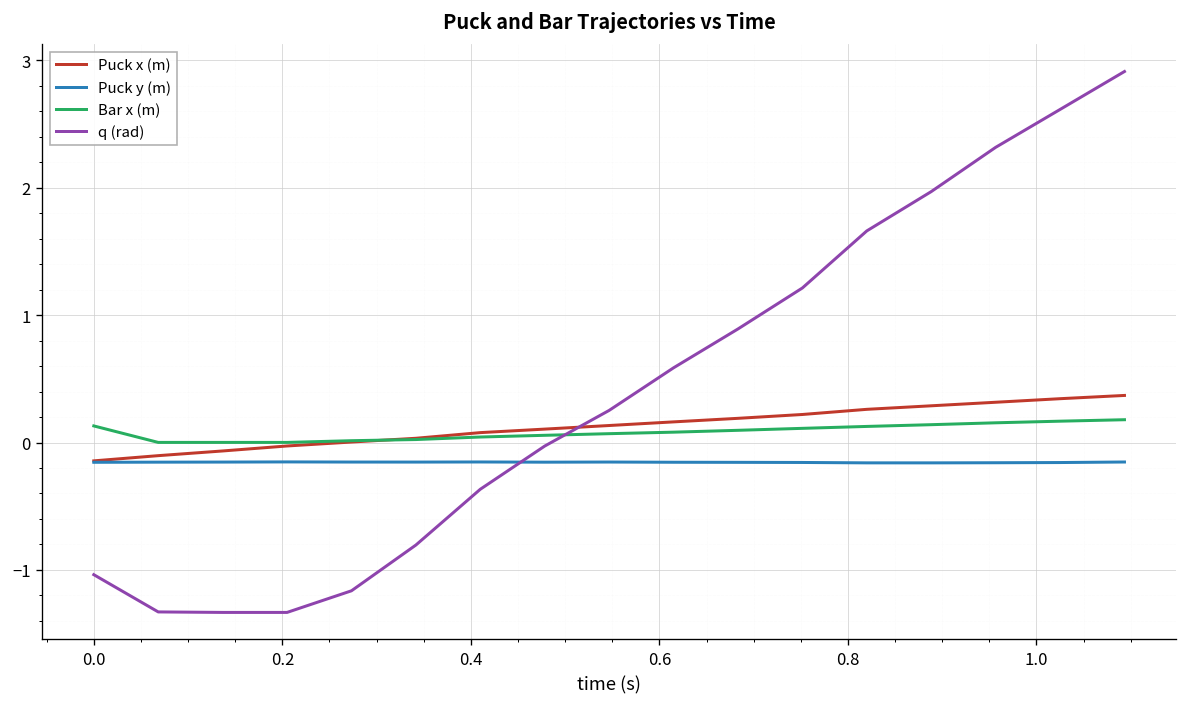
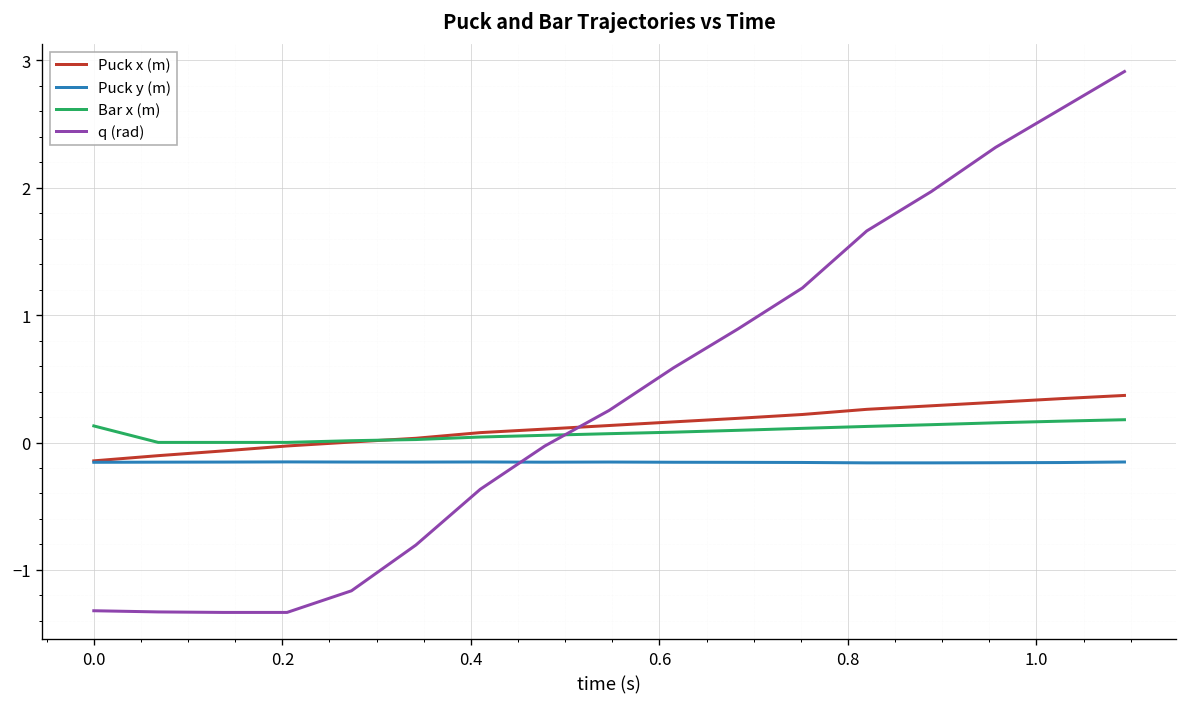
  {
    "Bar x (m)": {
      "0.0": 0.13
    },
    "q (rad)": {
-     "0.0": -1.04
+     "0.0": -1.32
    }
  }
